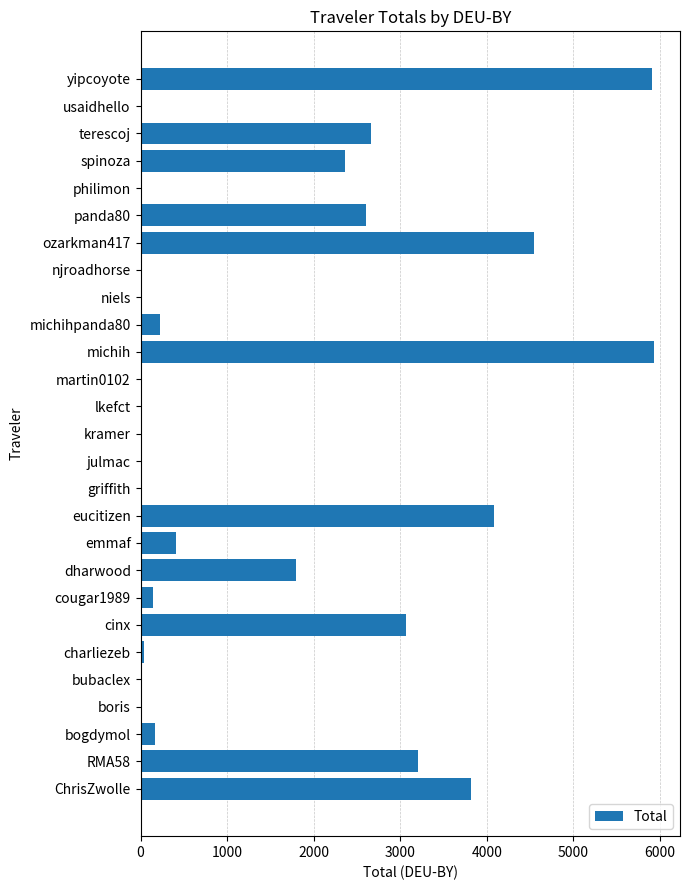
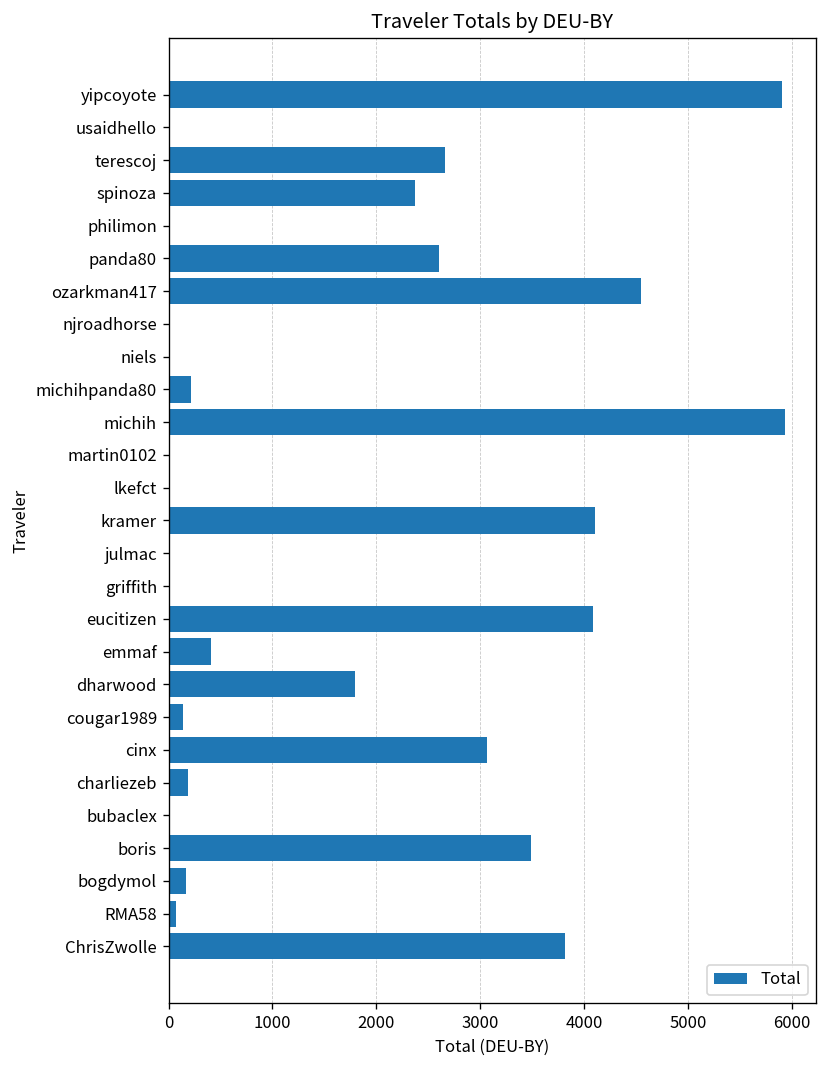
  {
    "yipcoyote": 5900,
    "terescoj": 2700,
    "spinoza": 2400,
    "panda80": 2600,
    "ozarkman417": 4500,
    "michihpanda80": 200,
    "michih": 5900,
-   "kramer": 0,
+   "kramer": 4100,
    "eucitizen": 4100,
    "emmaf": 400,
    "dharwood": 1800,
    "cougar1989": 100,
    "cinx": 3100,
-   "charliezeb": 0,
-   "boris": 0,
+   "charliezeb": 200,
+   "boris": 3500,
    "bogdymol": 200,
-   "RMA58": 3200,
+   "RMA58": 100,
    "ChrisZwolle": 3800
  }
